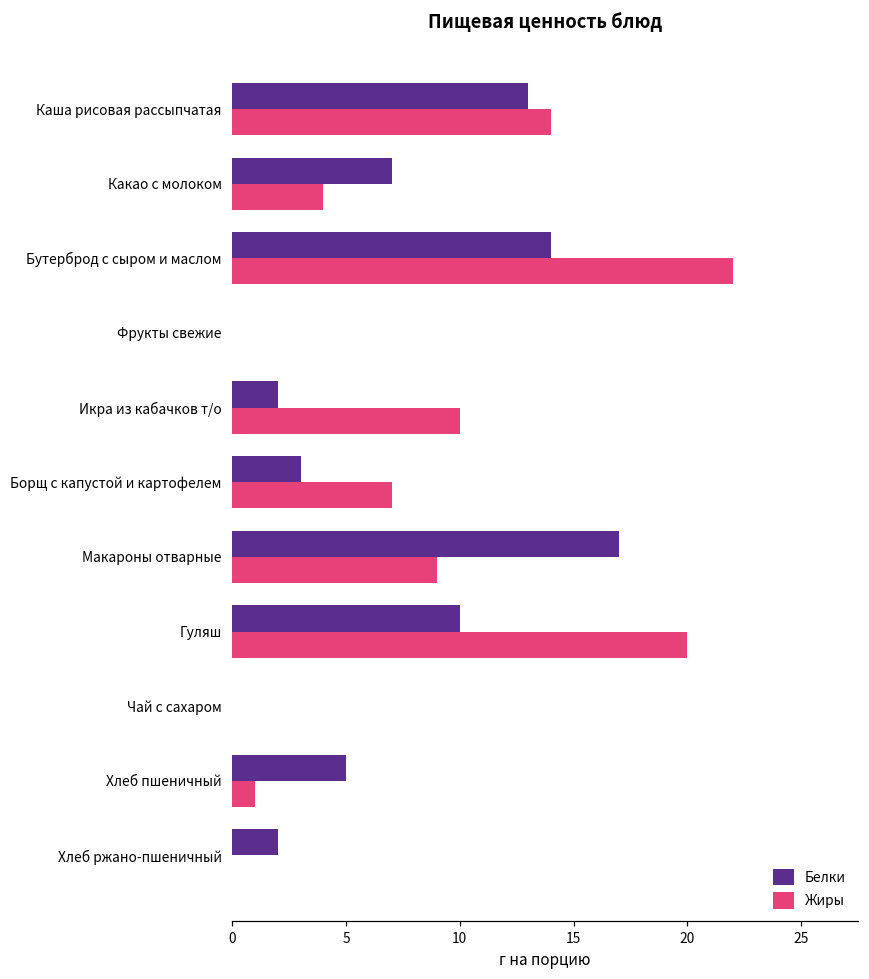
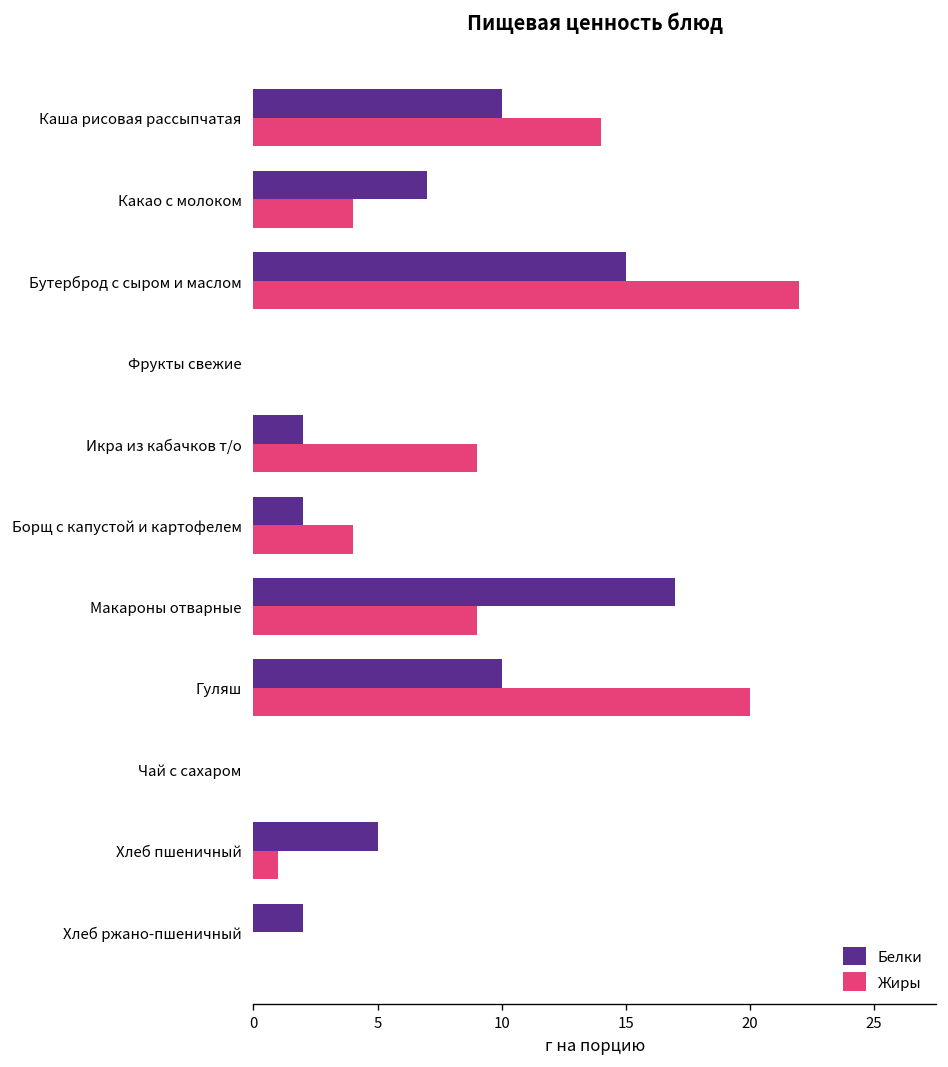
  {
    "Белки": {
-     "Каша рисовая рассыпчатая": 13,
+     "Каша рисовая рассыпчатая": 10,
      "Какао с молоком": 7,
-     "Бутерброд с сыром и маслом": 14,
+     "Бутерброд с сыром и маслом": 15,
      "Фрукты свежие": 0,
      "Икра из кабачков т/о": 2,
-     "Борщ с капустой и картофелем": 3,
+     "Борщ с капустой и картофелем": 2,
      "Макароны отварные": 17,
      "Гуляш": 10,
      "Чай с сахаром": 0,
      "Хлеб пшеничный": 5,
      "Хлеб ржано-пшеничный": 2
    },
    "Жиры": {
      "Каша рисовая рассыпчатая": 14,
      "Какао с молоком": 4,
      "Бутерброд с сыром и маслом": 22,
      "Фрукты свежие": 0,
-     "Икра из кабачков т/о": 10,
-     "Борщ с капустой и картофелем": 7,
+     "Икра из кабачков т/о": 9,
+     "Борщ с капустой и картофелем": 4,
      "Макароны отварные": 9,
      "Гуляш": 20,
      "Чай с сахаром": 0,
      "Хлеб пшеничный": 1,
      "Хлеб ржано-пшеничный": 0
    }
  }
